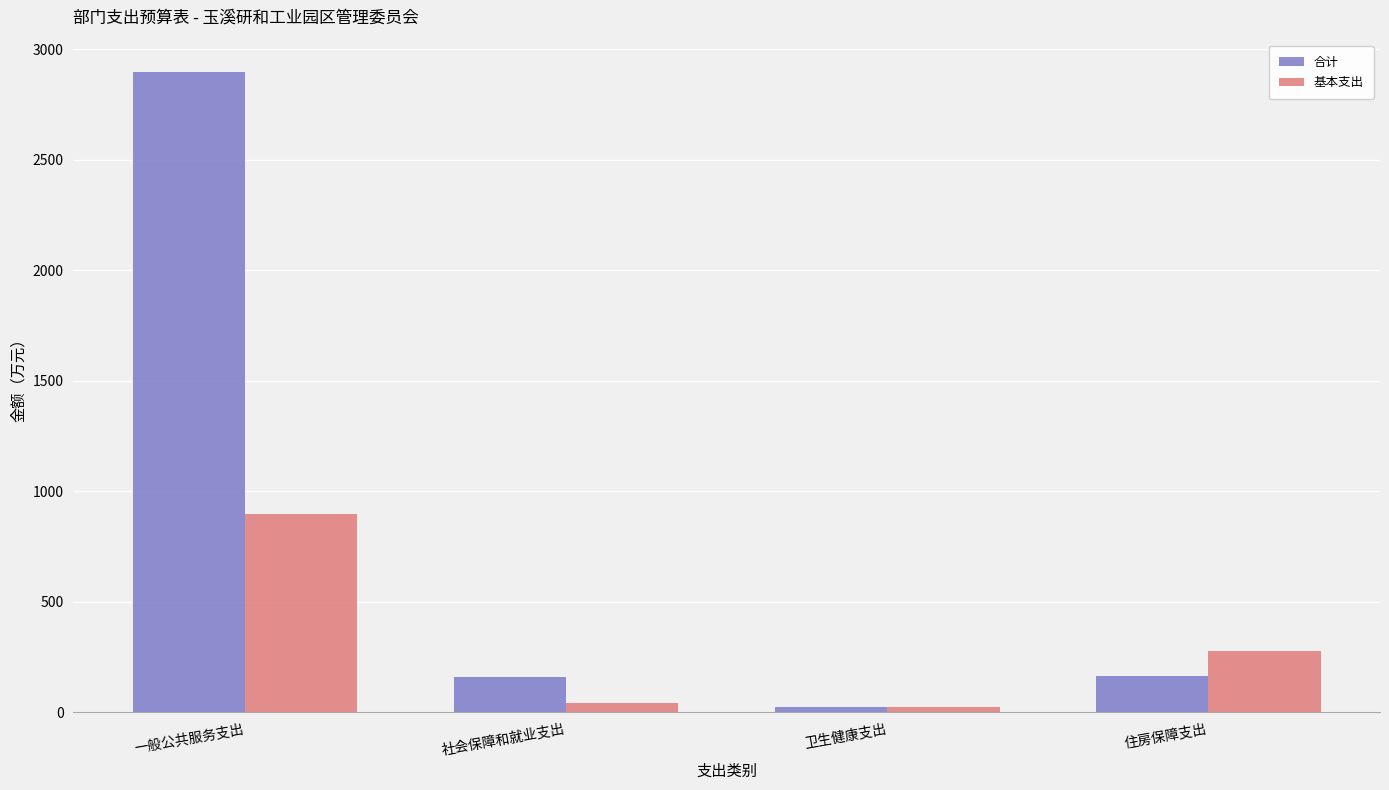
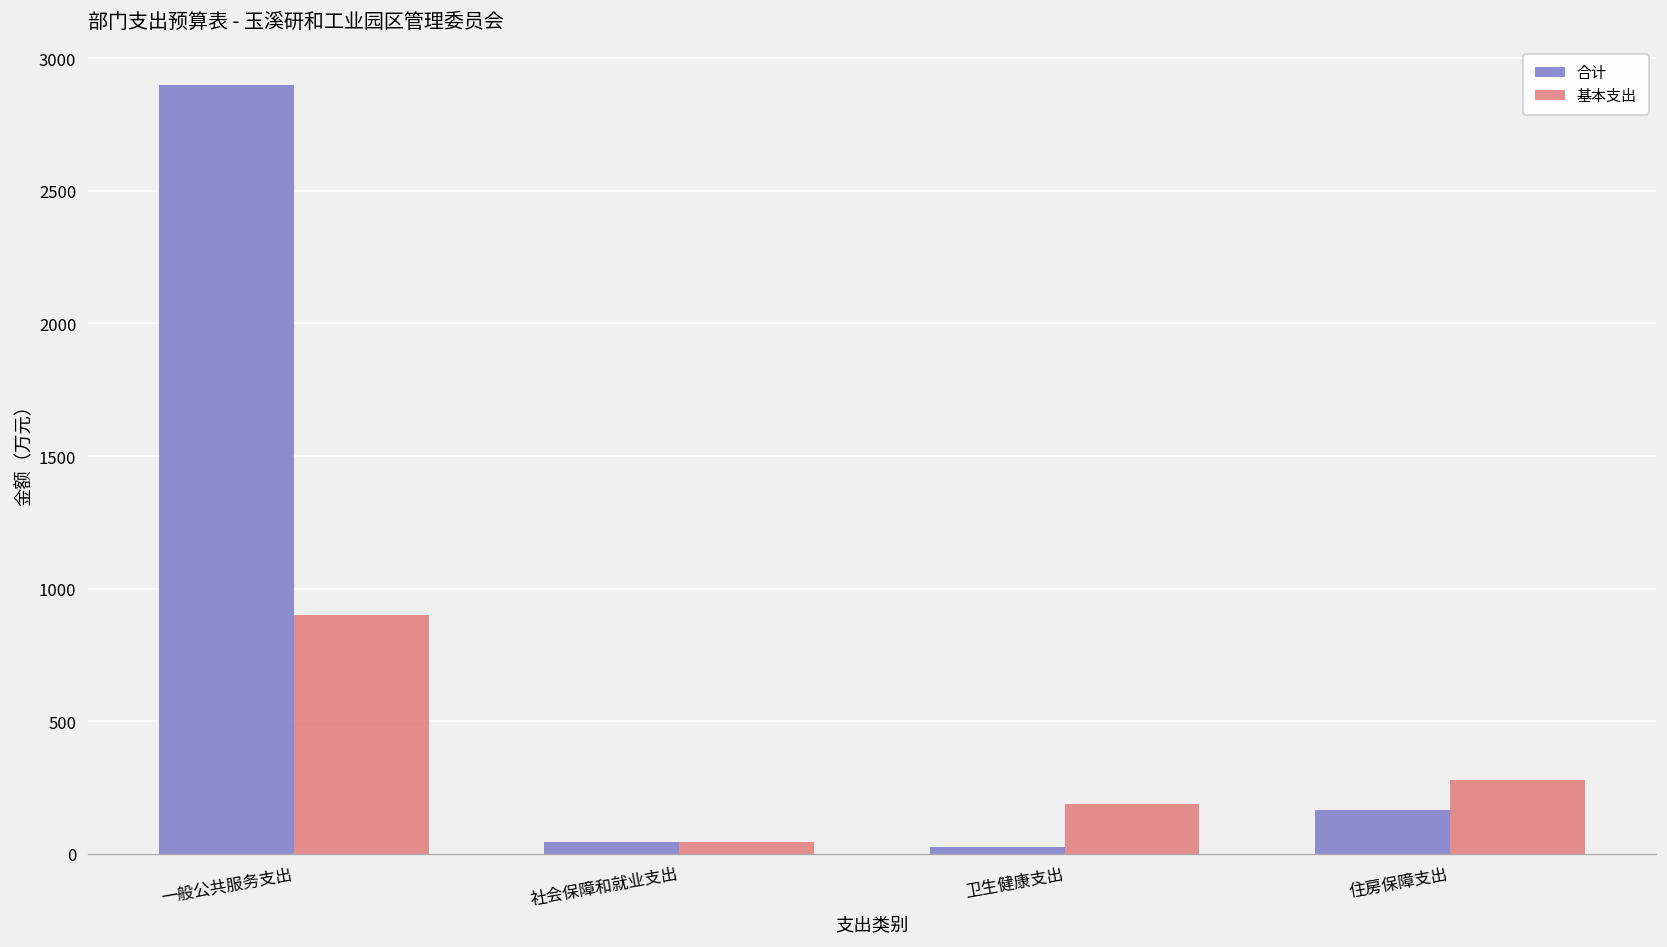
  {
    "合计": {
      "一般公共服务支出": 2900,
-     "社会保障和就业支出": 160,
+     "社会保障和就业支出": 40,
      "卫生健康支出": 20,
      "住房保障支出": 170
    },
    "基本支出": {
      "一般公共服务支出": 900,
      "社会保障和就业支出": 40,
-     "卫生健康支出": 20,
+     "卫生健康支出": 190,
      "住房保障支出": 280
    }
  }
